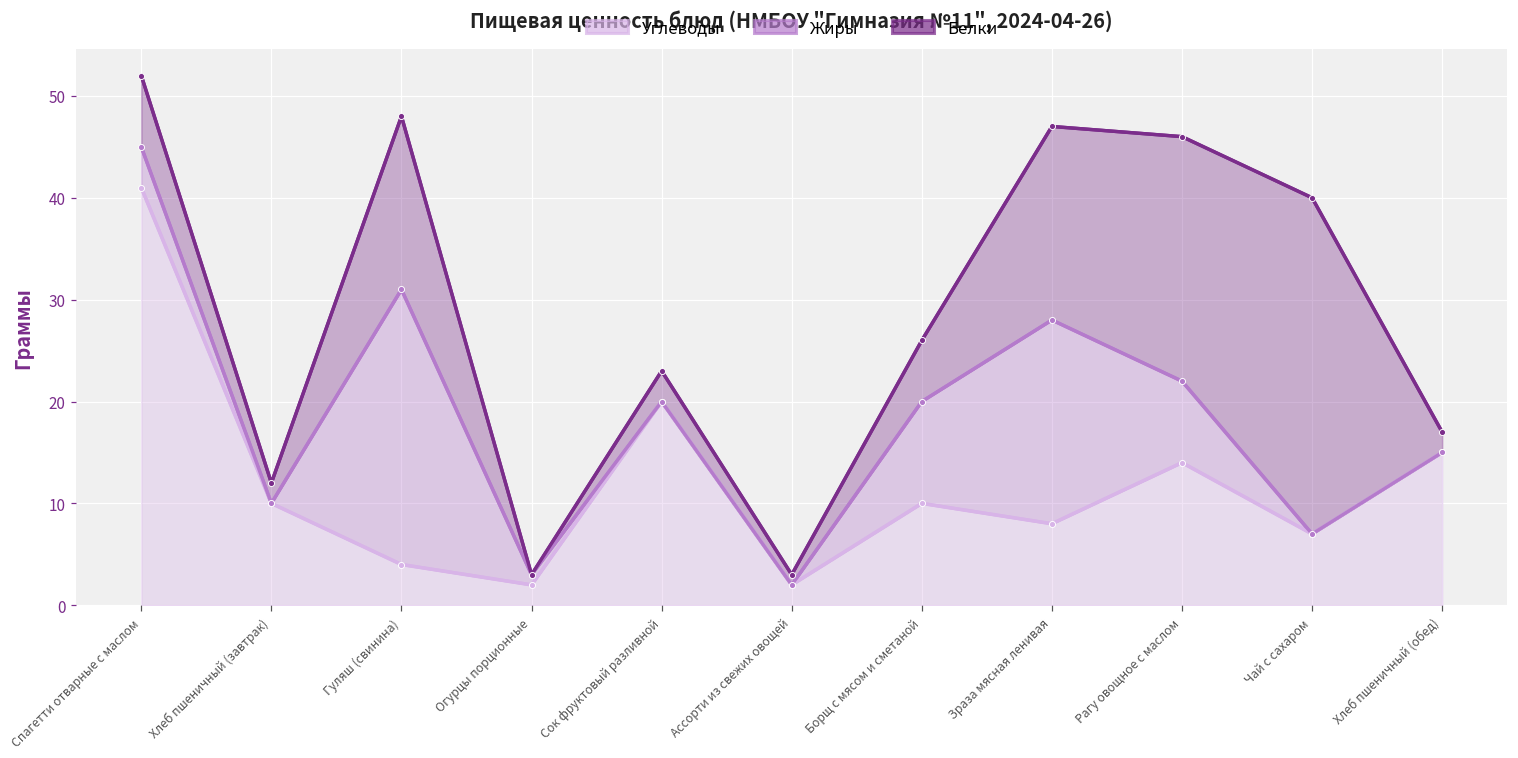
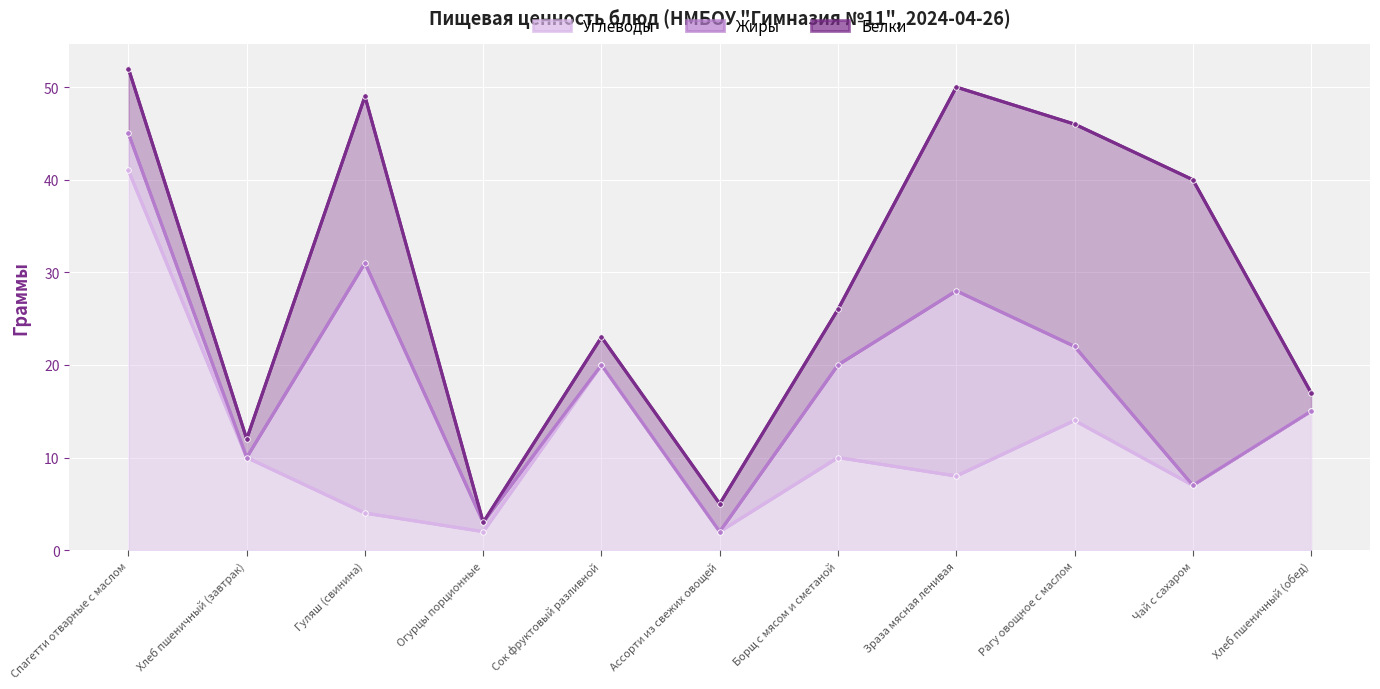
  {
    "Белки": {
      "Спагетти отварные с маслом": 7,
      "Хлеб пшеничный (завтрак)": 2,
-     "Гуляш (свинина)": 17,
+     "Гуляш (свинина)": 18,
      "Сок фруктовый разливной": 3,
-     "Ассорти из свежих овощей": 1,
+     "Ассорти из свежих овощей": 3,
      "Борщ с мясом и сметаной": 6,
-     "Зраза мясная ленивая": 19,
+     "Зраза мясная ленивая": 22,
      "Рагу овощное с маслом": 24,
      "Чай с сахаром": 33,
      "Хлеб пшеничный (обед)": 2
    }
  }
